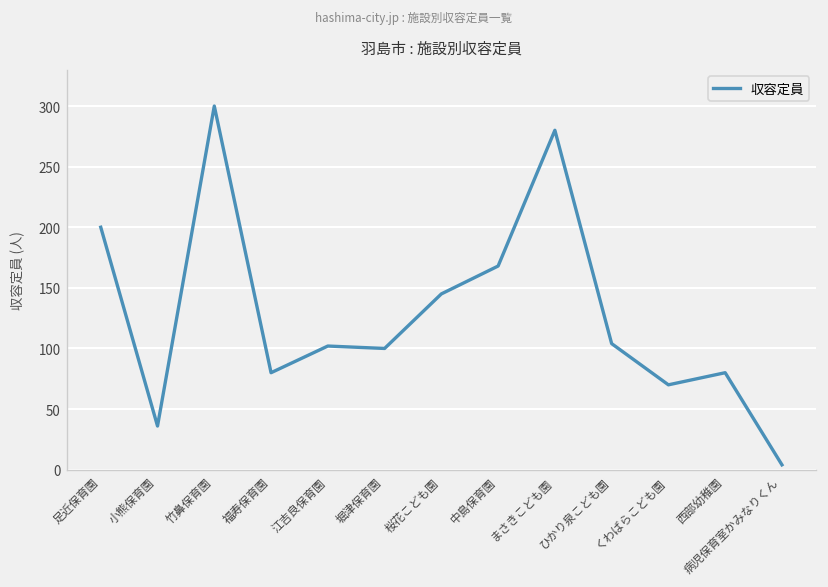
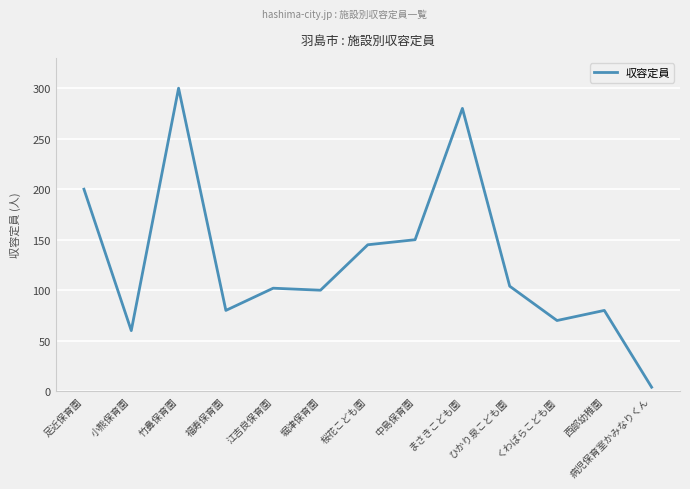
  {
    "足近保育園": 200,
-   "小熊保育園": 36,
+   "小熊保育園": 60,
    "竹鼻保育園": 300,
    "福寿保育園": 80,
    "江吉良保育園": 102,
    "堀津保育園": 100,
    "桜花こども園": 145,
-   "中島保育園": 168,
+   "中島保育園": 150,
    "まさきこども園": 280,
    "ひかり泉こども園": 104,
    "くわばらこども園": 70,
    "西部幼稚園": 80,
    "病児保育室かみなりくん": 4
  }
